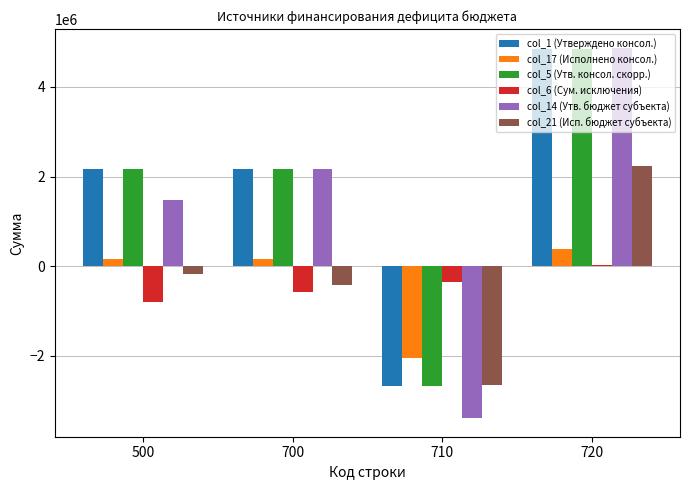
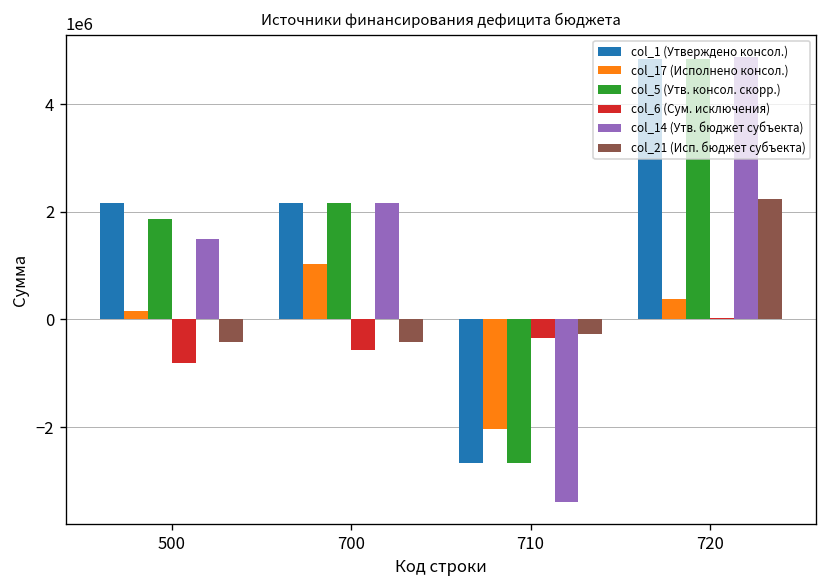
  {
    "col_1 (Утверждено консол.)": {
      "500": 2200000,
      "700": 2200000,
      "710": -2700000
    },
    "col_17 (Исполнено консол.)": {
      "500": 200000,
-     "700": 200000,
+     "700": 1000000,
      "710": -2000000,
      "720": 400000
    },
    "col_5 (Утв. консол. скорр.)": {
-     "500": 2200000,
+     "500": 1900000,
      "700": 2200000,
      "710": -2700000
    },
    "col_6 (Сум. исключения)": {
      "500": -800000,
      "700": -600000,
      "710": -300000
    },
    "col_14 (Утв. бюджет субъекта)": {
      "500": 1500000,
      "700": 2200000,
      "710": -3400000
    },
    "col_21 (Исп. бюджет субъекта)": {
-     "500": -200000,
+     "500": -400000,
      "700": -400000,
-     "710": -2600000,
+     "710": -300000,
      "720": 2200000
    }
  }
